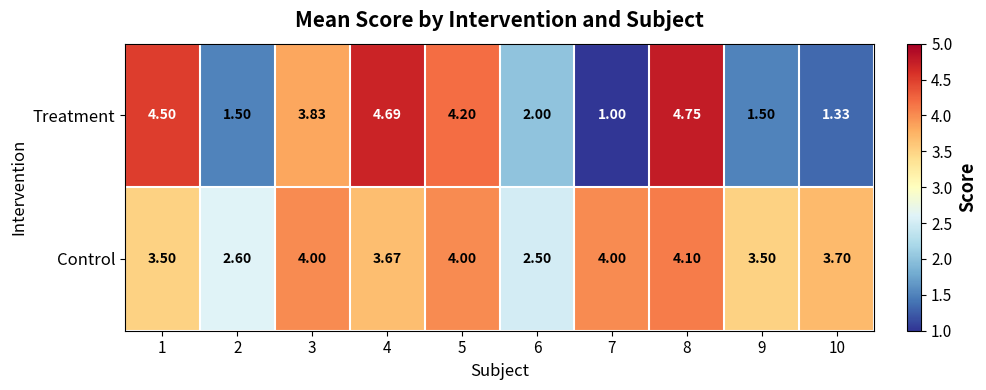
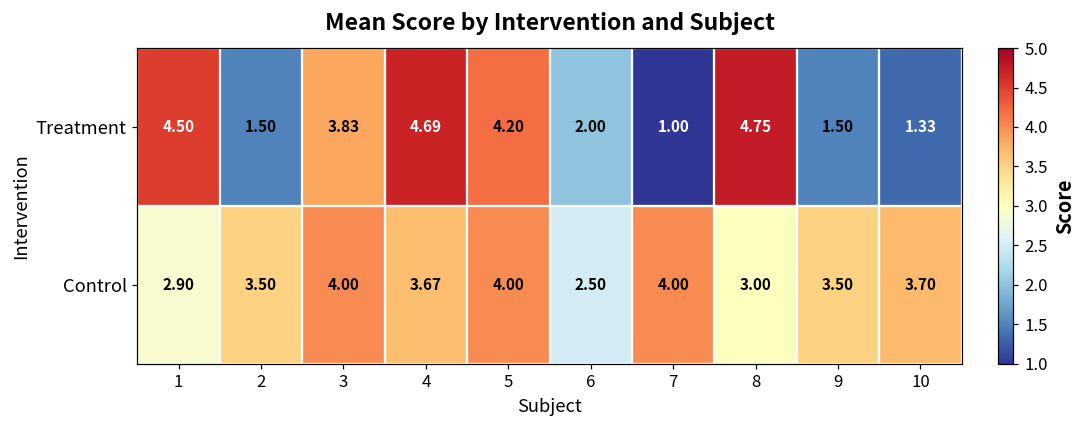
  {
    "Treatment": {
      "1": 4.50,
      "2": 1.50,
      "3": 3.83,
      "4": 4.69,
      "5": 4.20,
      "6": 2.00,
      "7": 1.00,
      "8": 4.75,
      "9": 1.50,
      "10": 1.33
    },
    "Control": {
-     "1": 3.50,
-     "2": 2.60,
+     "1": 2.90,
+     "2": 3.50,
      "3": 4.00,
      "4": 3.67,
      "5": 4.00,
      "6": 2.50,
      "7": 4.00,
-     "8": 4.10,
+     "8": 3.00,
      "9": 3.50,
      "10": 3.70
    }
  }
